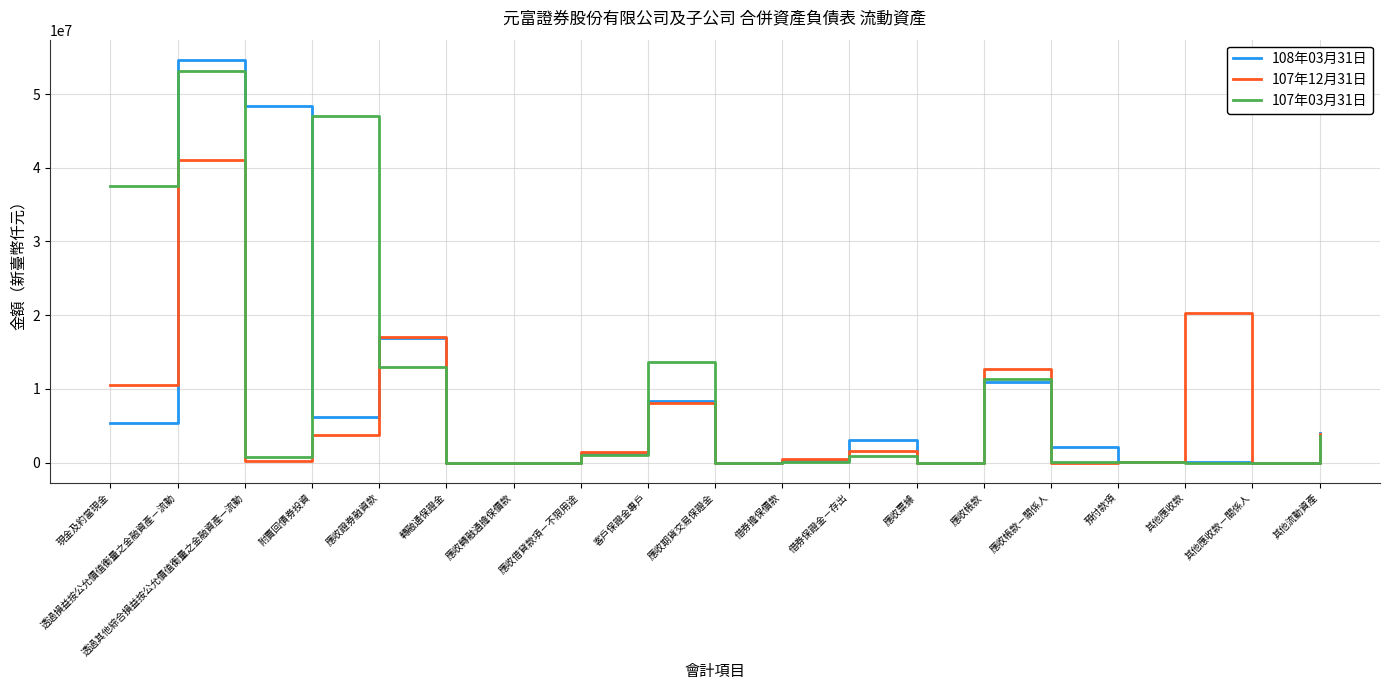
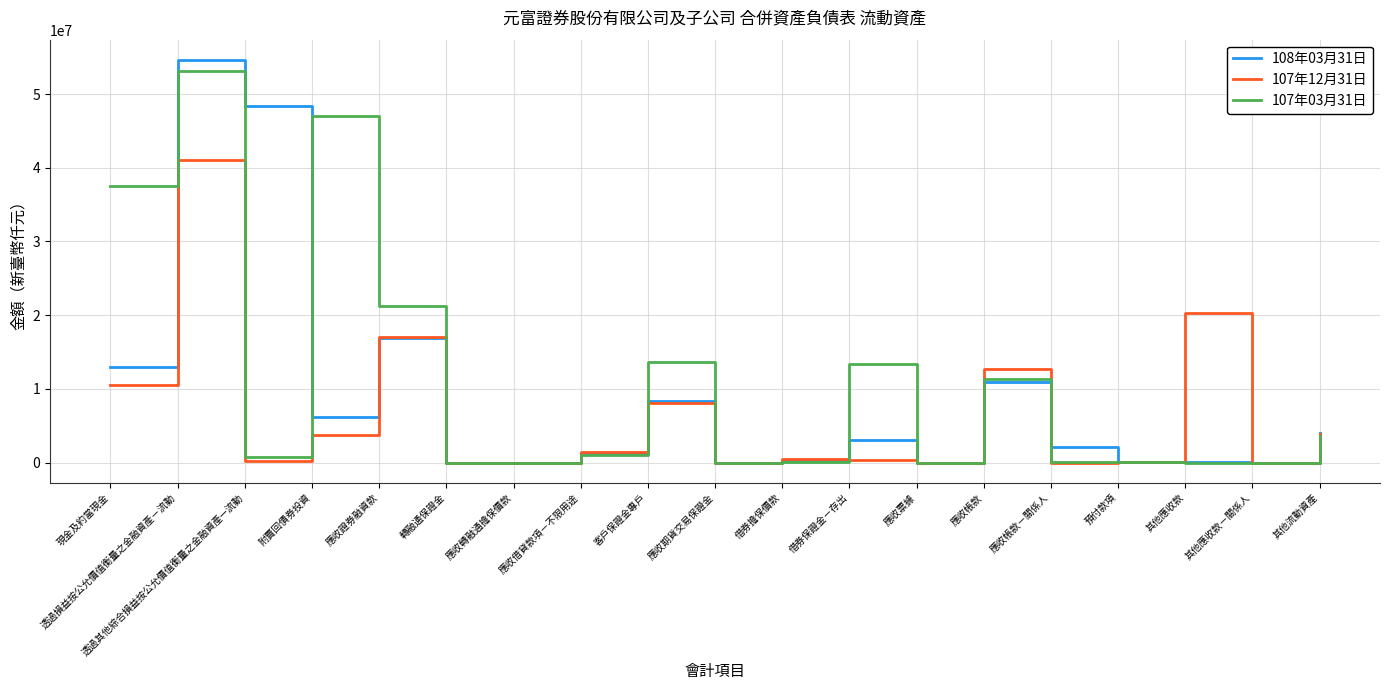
  {
    "108年03月31日": {
-     "現金及約當現金": 5000000,
+     "現金及約當現金": 13000000,
      "透過損益按公允價值衡量之金融資產－流動": 55000000,
      "透過其他綜合損益按公允價值衡量之金融資產—流動": 48000000,
      "附賣回債券投資": 6000000,
      "借券保證金－存出": 3000000,
      "應收帳款": 11000000,
      "應收帳款－關係人": 2000000
    },
    "107年12月31日": {
      "現金及約當現金": 11000000,
      "透過損益按公允價值衡量之金融資產－流動": 41000000,
      "透過其他綜合損益按公允價值衡量之金融資產—流動": 0,
      "附賣回債券投資": 4000000,
-     "借券保證金－存出": 2000000,
+     "借券保證金－存出": 0,
      "應收帳款": 13000000,
      "其他應收款": 20000000
    },
    "107年03月31日": {
      "現金及約當現金": 38000000,
      "透過損益按公允價值衡量之金融資產－流動": 53000000,
      "透過其他綜合損益按公允價值衡量之金融資產—流動": 1000000,
      "附賣回債券投資": 47000000,
-     "應收證券融資款": 13000000,
+     "應收證券融資款": 21000000,
      "客戶保證金專戶": 14000000,
-     "借券保證金－存出": 1000000,
+     "借券保證金－存出": 13000000,
      "應收帳款": 11000000
    }
  }
